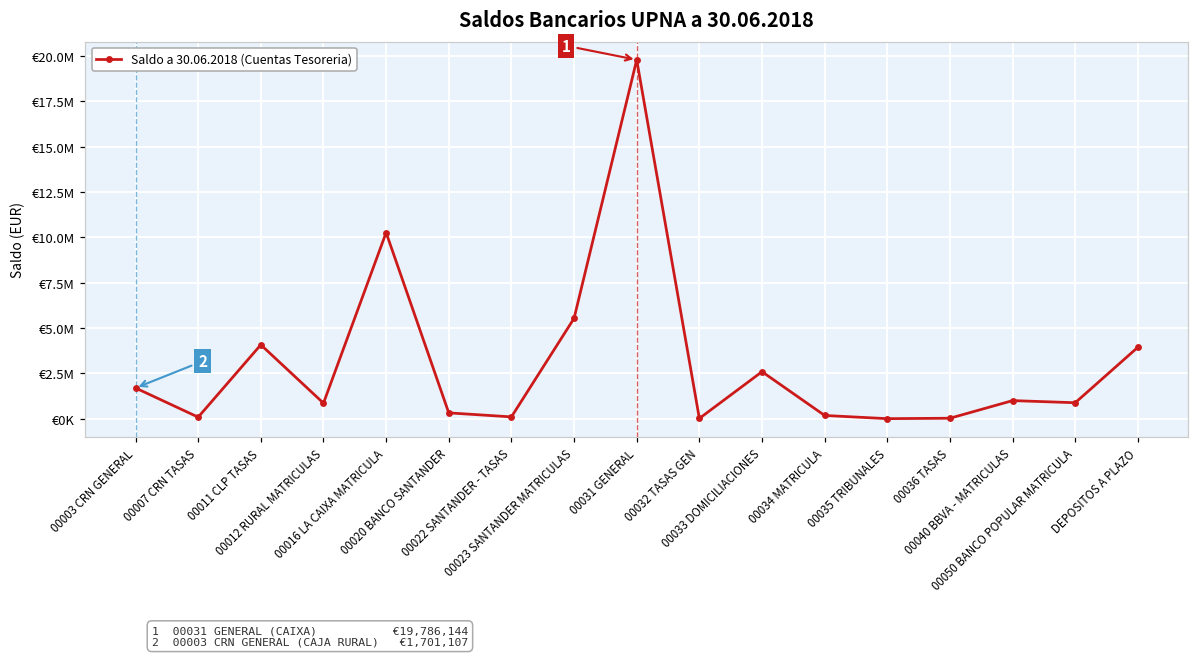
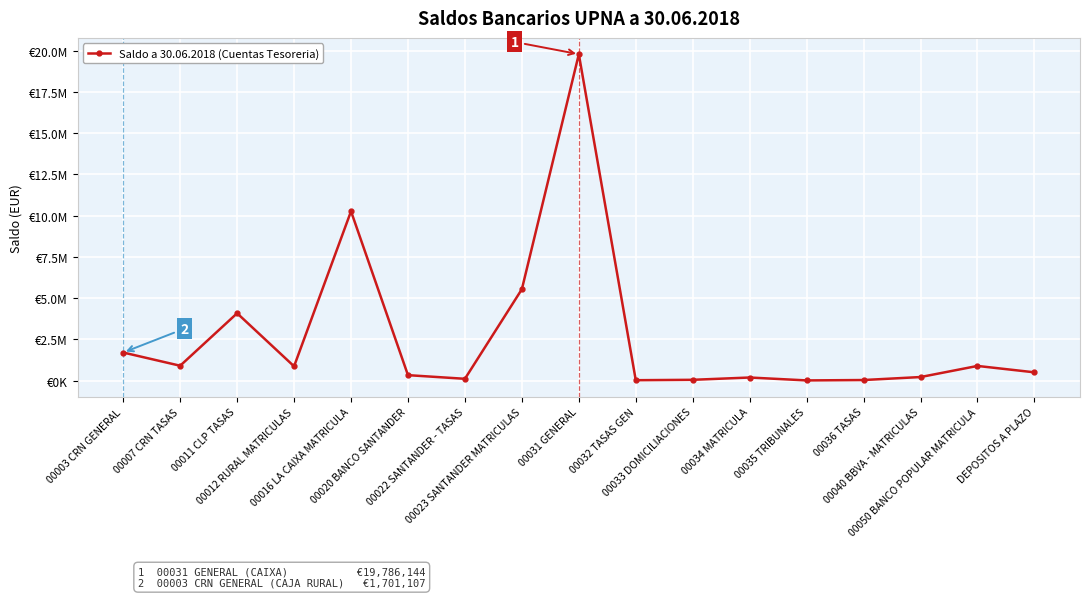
  {
    "00003 CRN GENERAL": "€1700000",
-   "00007 CRN TASAS": "€100000",
+   "00007 CRN TASAS": "€900000",
    "00011 CLP TASAS": "€4100000",
    "00012 RURAL MATRICULAS": "€900000",
    "00016 LA CAIXA MATRICULA": "€10300000",
    "00020 BANCO SANTANDER": "€300000",
    "00022 SANTANDER - TASAS": "€100000",
    "00023 SANTANDER MATRICULAS": "€5500000",
    "00031 GENERAL": "€19800000",
    "00032 TASAS GEN": "€0",
-   "00033 DOMICILIACIONES": "€2600000",
+   "00033 DOMICILIACIONES": "€0",
    "00034 MATRICULA": "€200000",
    "00035 TRIBUNALES": "€0",
    "00036 TASAS": "€0",
-   "00040 BBVA - MATRICULAS": "€1000000",
+   "00040 BBVA - MATRICULAS": "€200000",
    "00050 BANCO POPULAR MATRICULA": "€900000",
-   "DEPOSITOS A PLAZO": "€3900000"
+   "DEPOSITOS A PLAZO": "€500000"
  }
